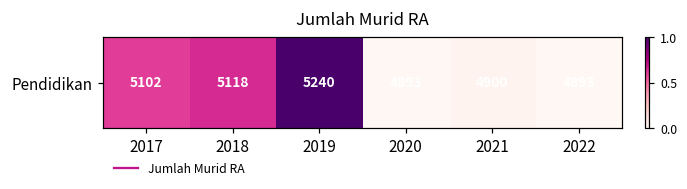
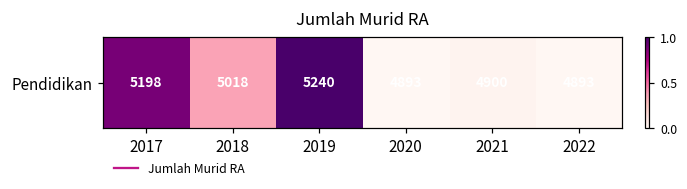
  {
    "Pendidikan": {
-     "2017": 5102,
-     "2018": 5118,
+     "2017": 5198,
+     "2018": 5018,
      "2019": 5240
    }
  }
